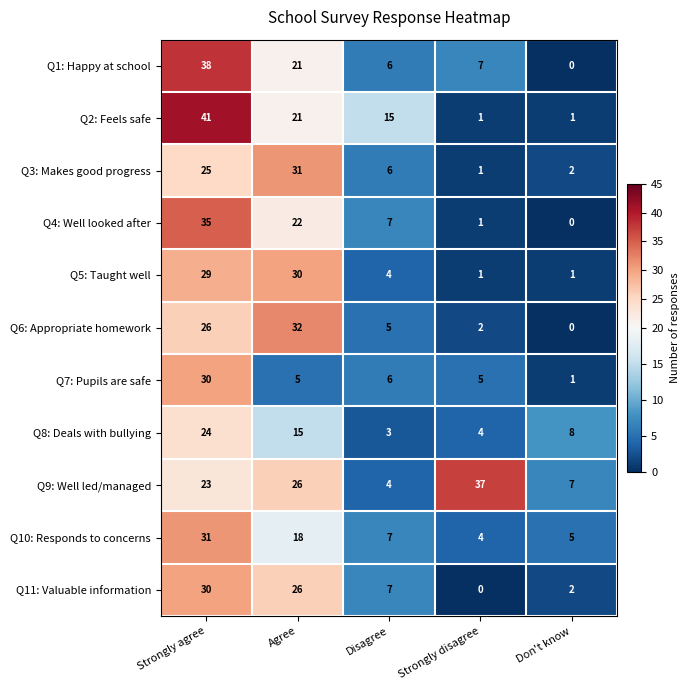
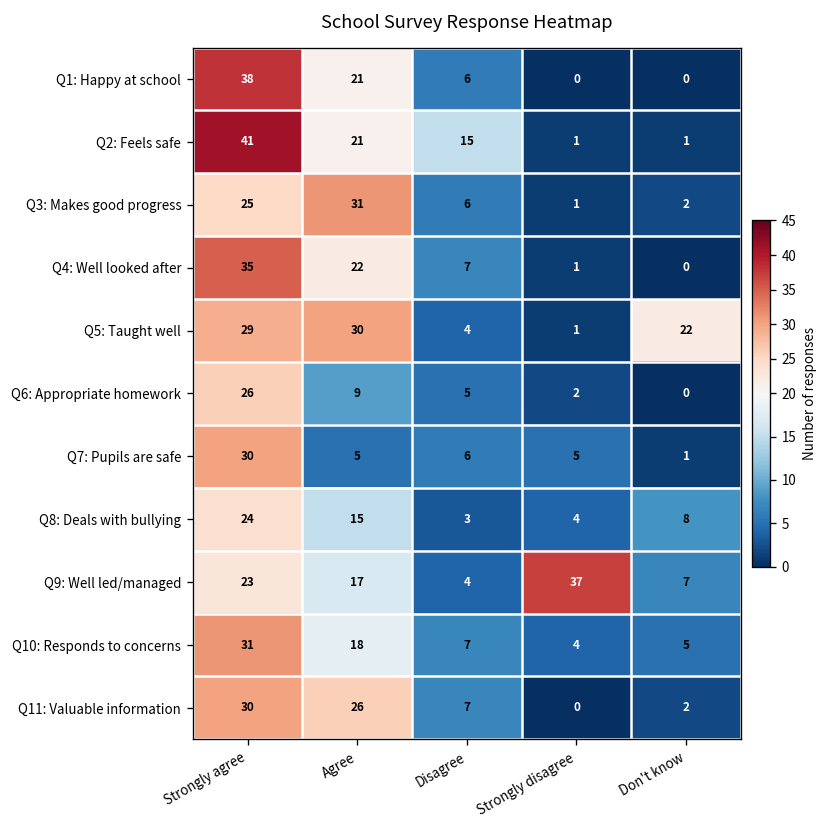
  {
    "Q1: Happy at school": {
      "Strongly agree": 38,
      "Agree": 21,
      "Disagree": 6,
-     "Strongly disagree": 7,
+     "Strongly disagree": 0,
      "Don't know": 0
    },
    "Q2: Feels safe": {
      "Strongly agree": 41,
      "Agree": 21,
      "Disagree": 15,
      "Strongly disagree": 1,
      "Don't know": 1
    },
    "Q3: Makes good progress": {
      "Strongly agree": 25,
      "Agree": 31,
      "Disagree": 6,
      "Strongly disagree": 1,
      "Don't know": 2
    },
    "Q4: Well looked after": {
      "Strongly agree": 35,
      "Agree": 22,
      "Disagree": 7,
      "Strongly disagree": 1,
      "Don't know": 0
    },
    "Q5: Taught well": {
      "Strongly agree": 29,
      "Agree": 30,
      "Disagree": 4,
      "Strongly disagree": 1,
-     "Don't know": 1
+     "Don't know": 22
    },
    "Q6: Appropriate homework": {
      "Strongly agree": 26,
-     "Agree": 32,
+     "Agree": 9,
      "Disagree": 5,
      "Strongly disagree": 2,
      "Don't know": 0
    },
    "Q7: Pupils are safe": {
      "Strongly agree": 30,
      "Agree": 5,
      "Disagree": 6,
      "Strongly disagree": 5,
      "Don't know": 1
    },
    "Q8: Deals with bullying": {
      "Strongly agree": 24,
      "Agree": 15,
      "Disagree": 3,
      "Strongly disagree": 4,
      "Don't know": 8
    },
    "Q9: Well led/managed": {
      "Strongly agree": 23,
-     "Agree": 26,
+     "Agree": 17,
      "Disagree": 4,
      "Strongly disagree": 37,
      "Don't know": 7
    },
    "Q10: Responds to concerns": {
      "Strongly agree": 31,
      "Agree": 18,
      "Disagree": 7,
      "Strongly disagree": 4,
      "Don't know": 5
    },
    "Q11: Valuable information": {
      "Strongly agree": 30,
      "Agree": 26,
      "Disagree": 7,
      "Strongly disagree": 0,
      "Don't know": 2
    }
  }
